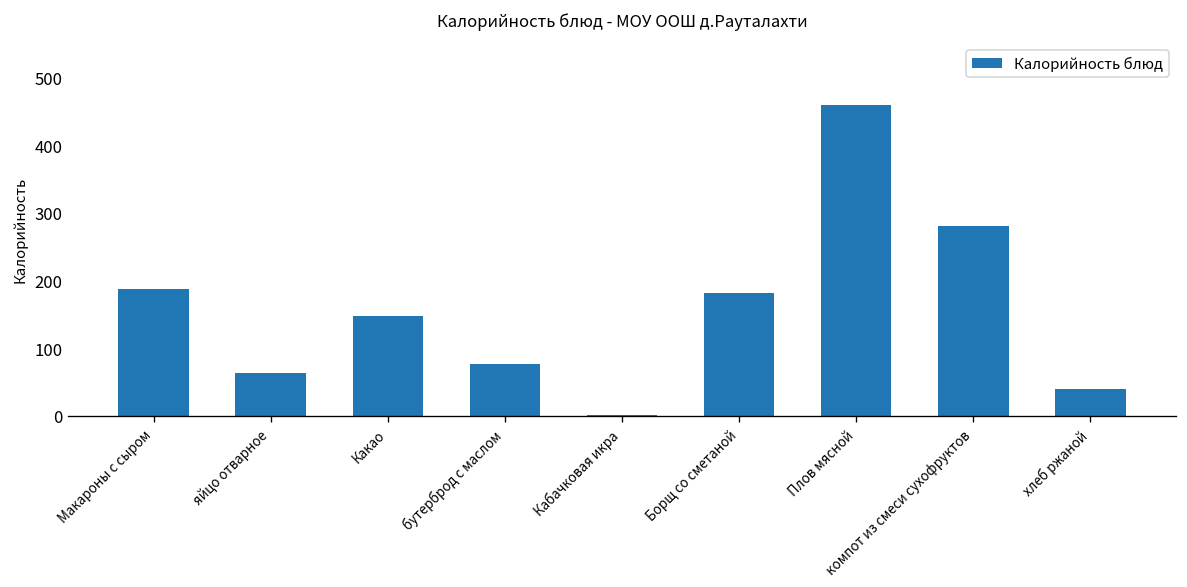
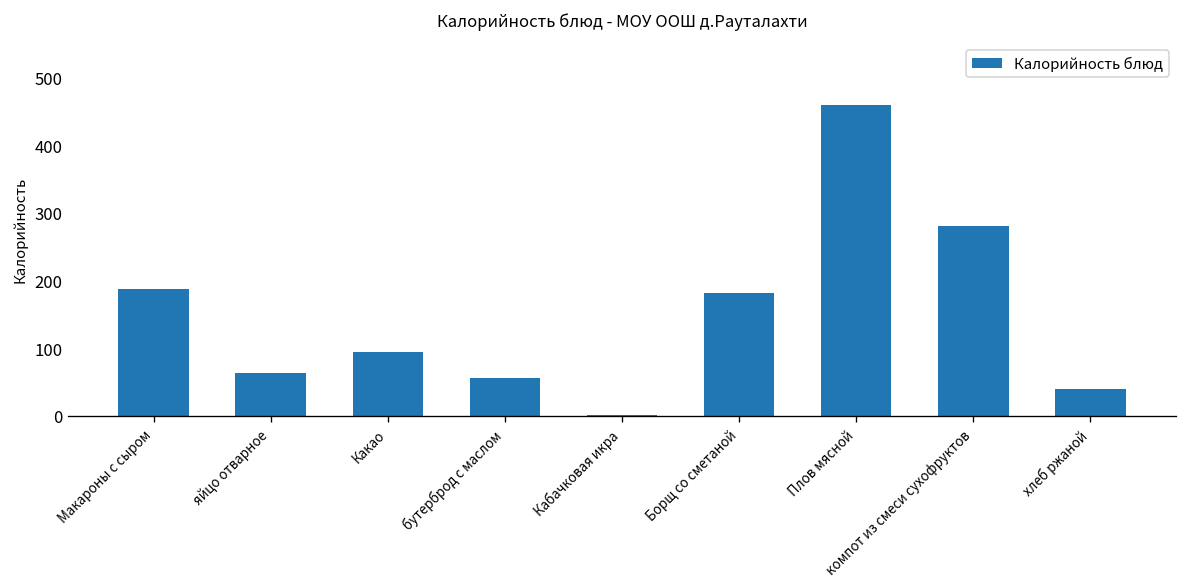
  {
    "Макароны с сыром": 190,
    "яйцо отварное": 60,
-   "Какао": 150,
-   "бутерброд с маслом": 80,
+   "Какао": 90,
+   "бутерброд с маслом": 60,
    "Борщ со сметаной": 180,
    "Плов мясной": 460,
    "компот из смеси сухофруктов": 280,
    "хлеб ржаной": 40
  }
